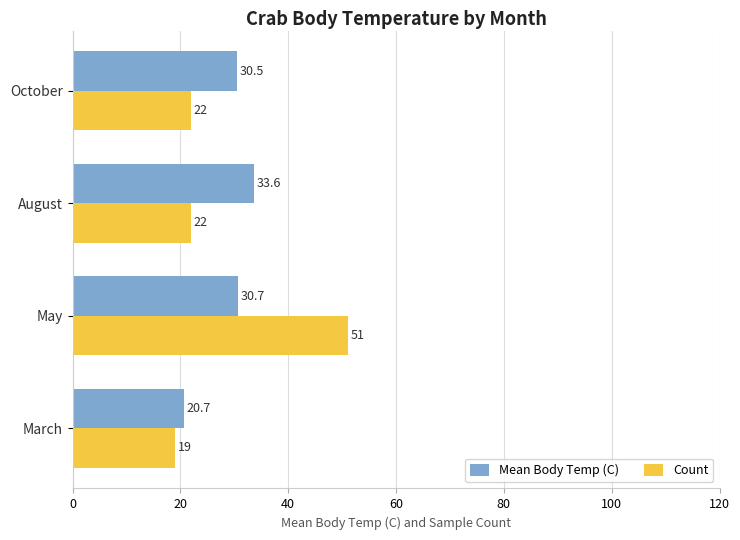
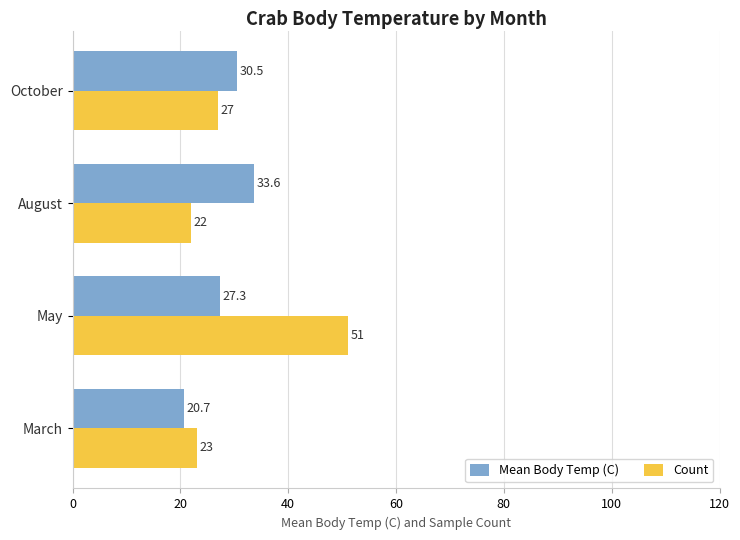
  {
    "Mean Body Temp (C)": {
      "October": 30.5,
      "August": 33.6,
-     "May": 30.7,
+     "May": 27.3,
      "March": 20.7
    },
    "Count": {
-     "October": 22,
+     "October": 27,
      "August": 22,
      "May": 51,
-     "March": 19
+     "March": 23
    }
  }
